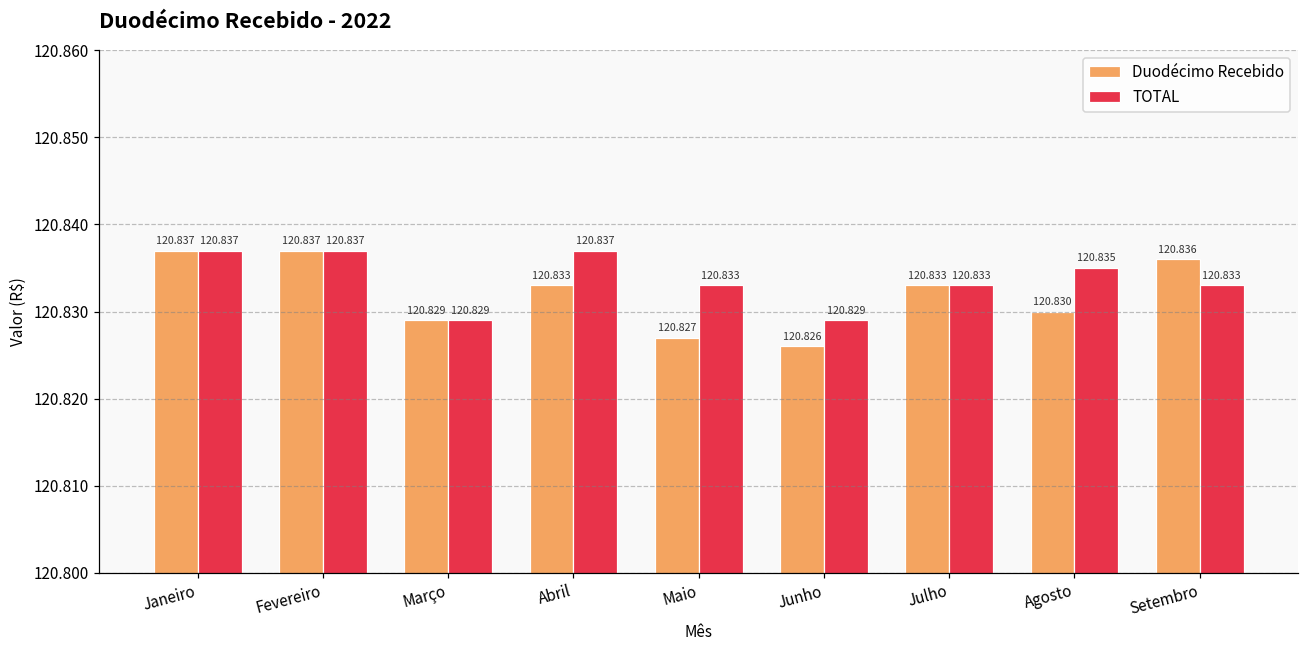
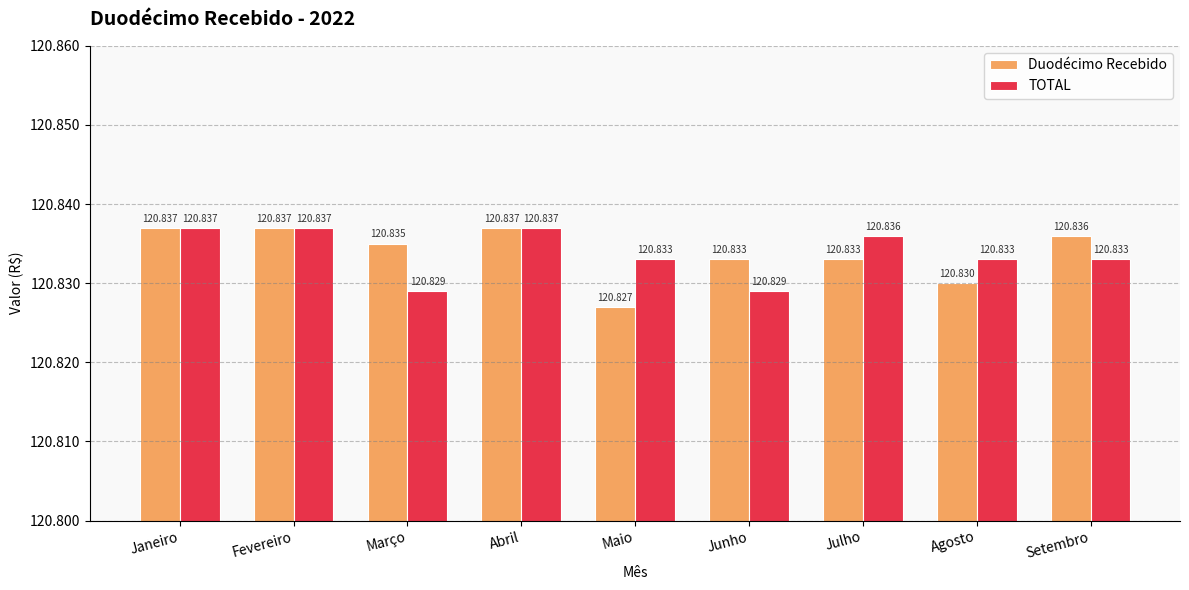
  {
    "Duodécimo Recebido": {
-     "Março": 120.829,
-     "Abril": 120.833,
-     "Junho": 120.826
+     "Março": 120.835,
+     "Abril": 120.837,
+     "Junho": 120.833
    },
    "TOTAL": {
-     "Julho": 120.833,
-     "Agosto": 120.835
+     "Julho": 120.836,
+     "Agosto": 120.833
    }
  }
